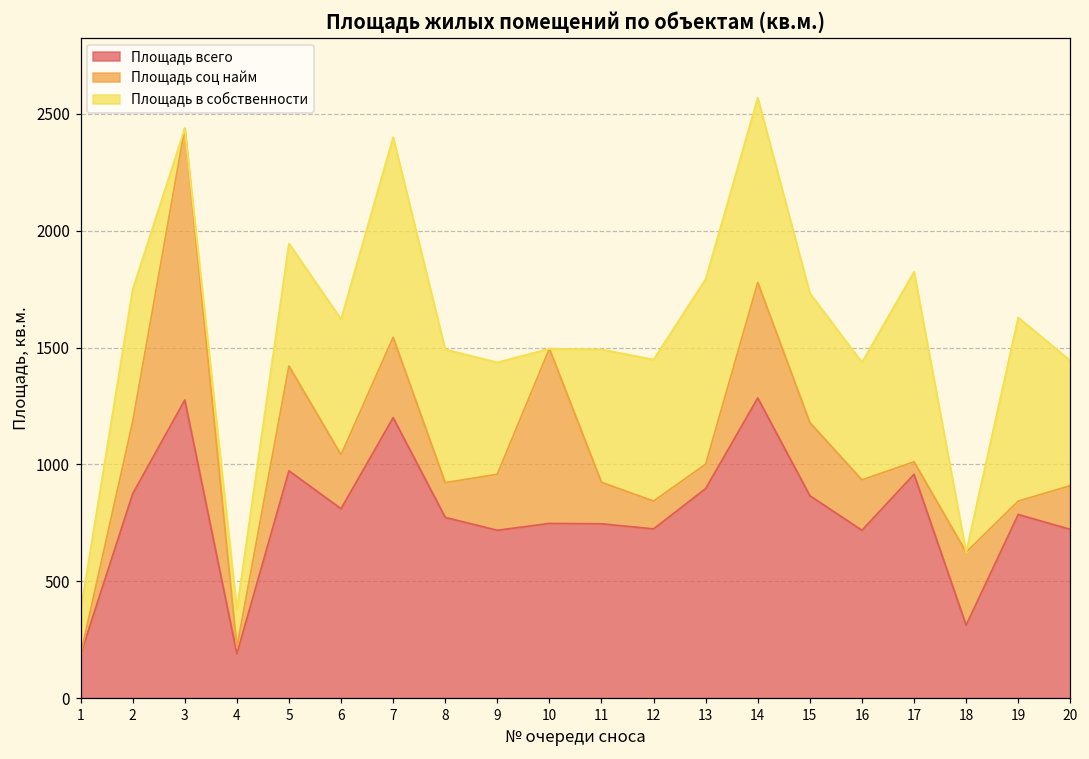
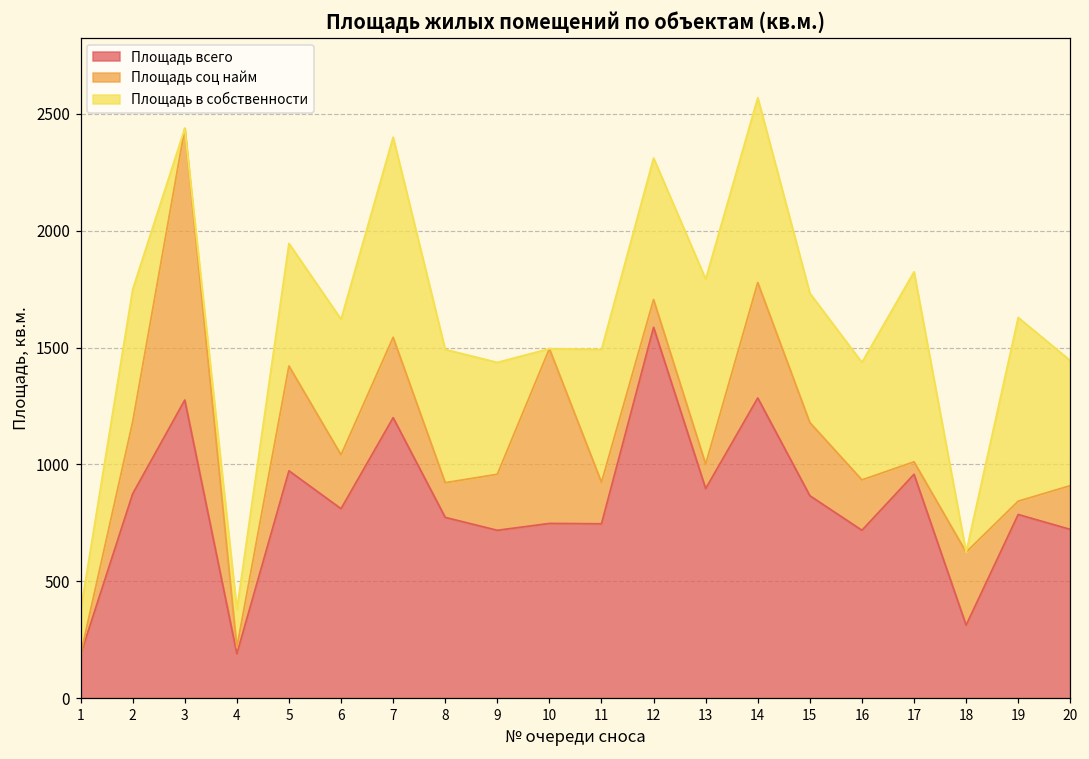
  {
    "Площадь всего": {
      "2": 870,
      "3": 1280,
      "4": 190,
      "5": 970,
      "6": 810,
      "7": 1200,
      "8": 770,
      "9": 720,
      "10": 750,
      "11": 750,
-     "12": 720,
+     "12": 1590,
      "13": 900,
      "14": 1280,
      "15": 870,
      "16": 720,
      "17": 960,
      "18": 310,
      "19": 790,
      "20": 720
    },
    "Площадь соц найм": {
      "2": 310,
      "4": 30,
      "5": 450,
      "6": 230,
      "7": 340,
      "8": 150,
      "9": 240,
      "11": 180,
      "12": 120,
      "13": 100,
      "14": 490,
      "15": 310,
      "16": 220,
      "17": 50,
      "19": 60,
      "20": 190
    },
    "Площадь в собственности": {
      "1": 190,
      "2": 570,
      "4": 160,
      "5": 520,
      "6": 580,
      "7": 860,
      "8": 570,
      "9": 480,
      "11": 570,
      "12": 610,
      "13": 790,
      "14": 790,
      "15": 550,
      "16": 500,
      "17": 810,
      "19": 790,
      "20": 540
    }
  }
